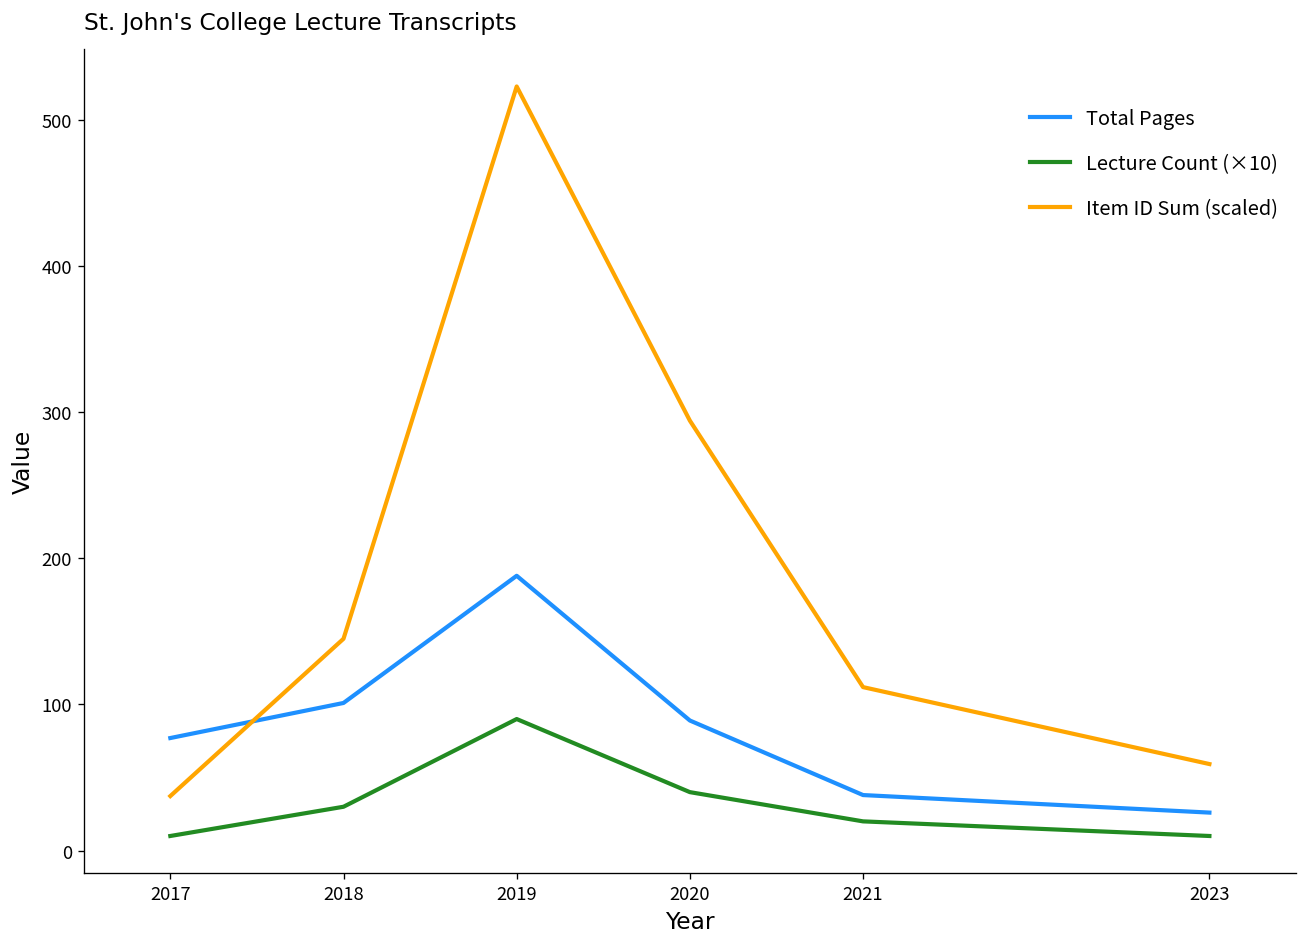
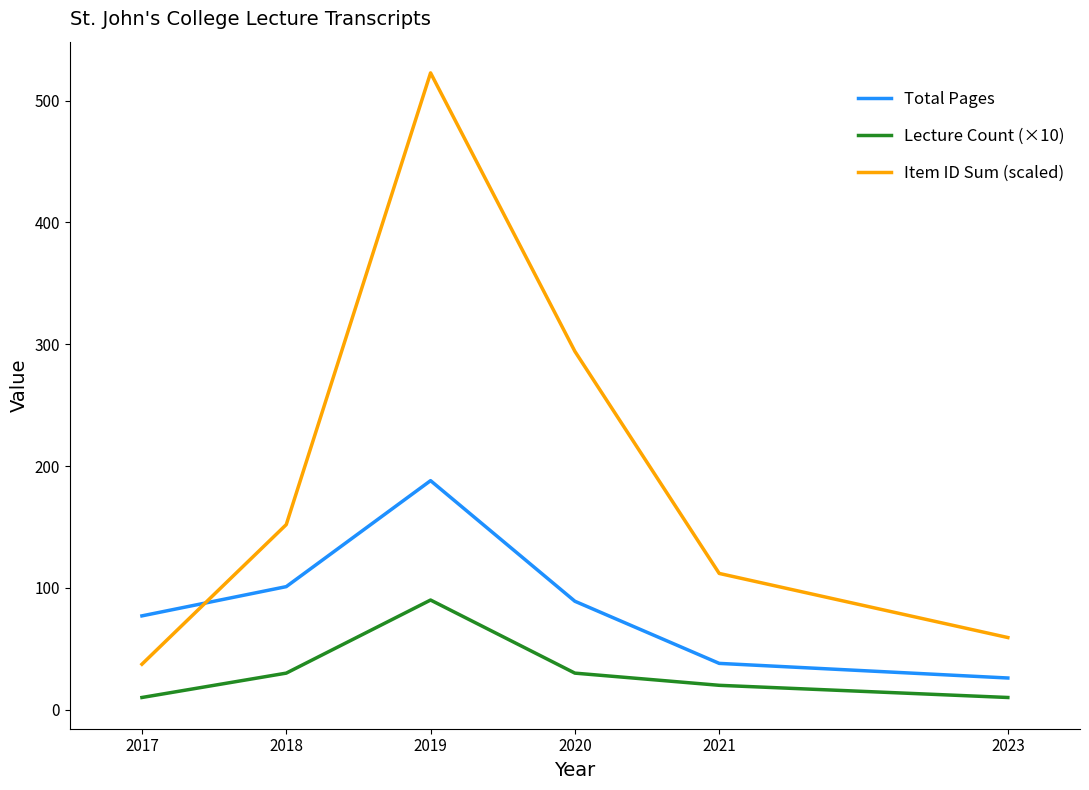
  {
    "Total Pages": {
      "2017": 77,
      "2018": 101,
      "2019": 188,
      "2020": 89,
      "2021": 38,
      "2023": 26
    },
    "Lecture Count (×10)": {
      "2017": 10,
      "2018": 30,
      "2019": 90,
-     "2020": 40,
+     "2020": 30,
      "2021": 20,
      "2023": 10
    },
    "Item ID Sum (scaled)": {
      "2017": 37,
-     "2018": 145,
+     "2018": 152,
      "2019": 523,
      "2020": 294,
      "2021": 112,
      "2023": 59
    }
  }
